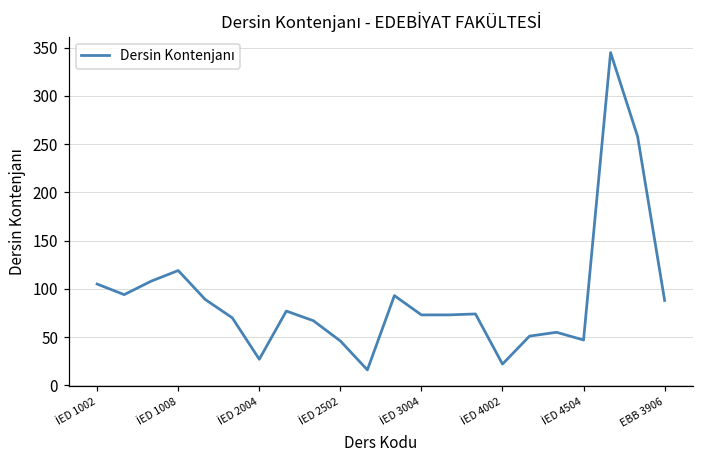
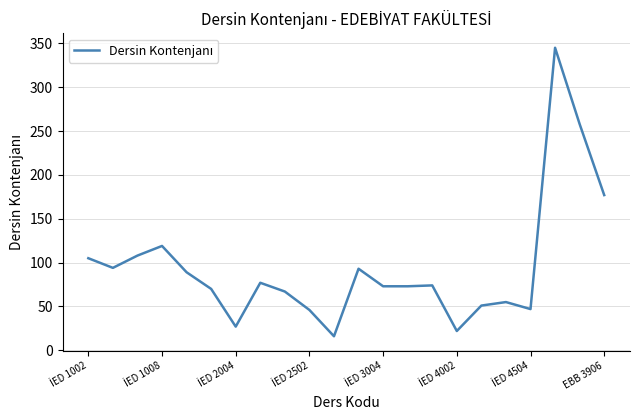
  {
    "İED 1002": 110,
    "İED 1008": 120,
    "İED 2004": 30,
    "İED 2502": 50,
    "İED 3004": 70,
    "İED 4002": 20,
    "İED 4504": 50,
-   "EBB 3906": 90
+   "EBB 3906": 180
  }
